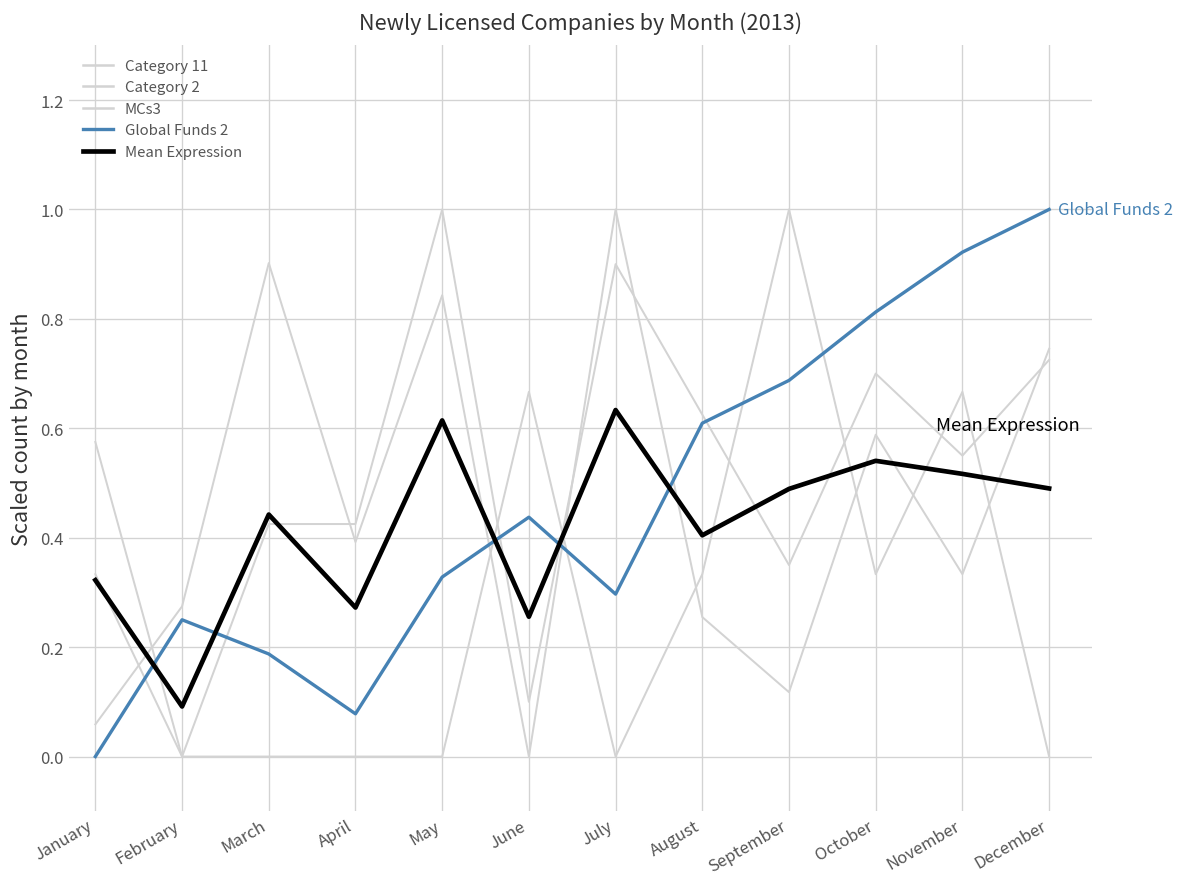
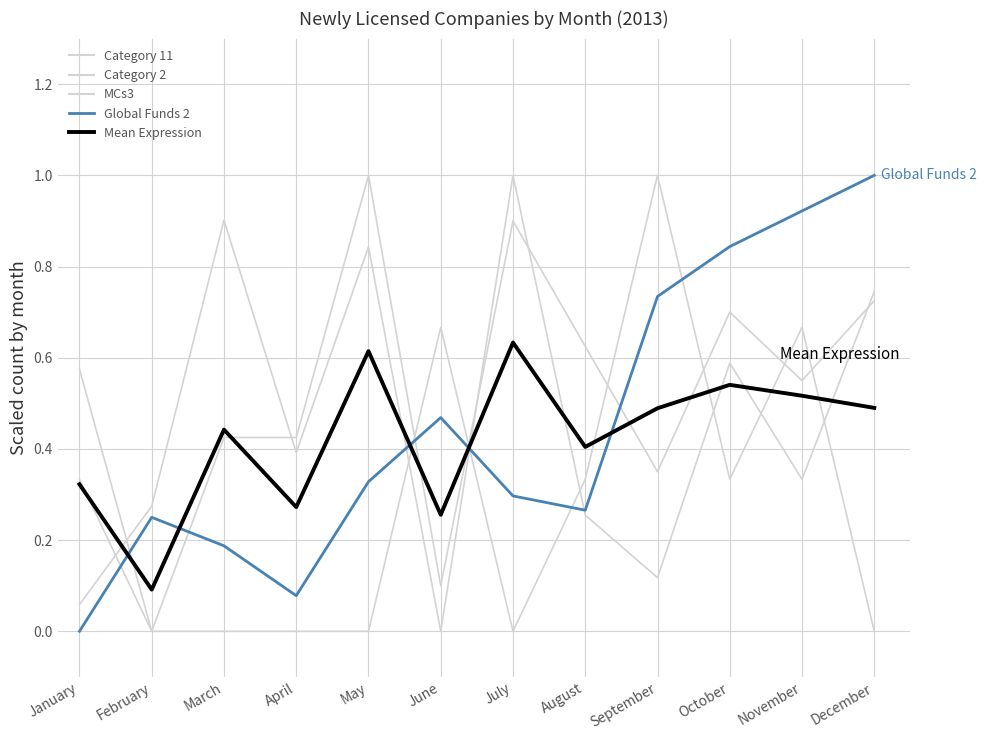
  {
    "Global Funds 2": {
      "January": 0.00,
      "February": 0.25,
      "March": 0.19,
      "April": 0.08,
      "May": 0.33,
-     "June": 0.44,
+     "June": 0.47,
      "July": 0.30,
-     "August": 0.61,
-     "September": 0.69,
-     "October": 0.81,
+     "August": 0.27,
+     "September": 0.73,
+     "October": 0.84,
      "November": 0.92
    },
    "Mean Expression": {
      "January": 0.32,
      "February": 0.09,
      "March": 0.44,
      "April": 0.27,
      "May": 0.61,
      "June": 0.26,
      "July": 0.63,
      "August": 0.40,
      "September": 0.49,
      "October": 0.54,
      "November": 0.52,
      "December": 0.49
    }
  }
